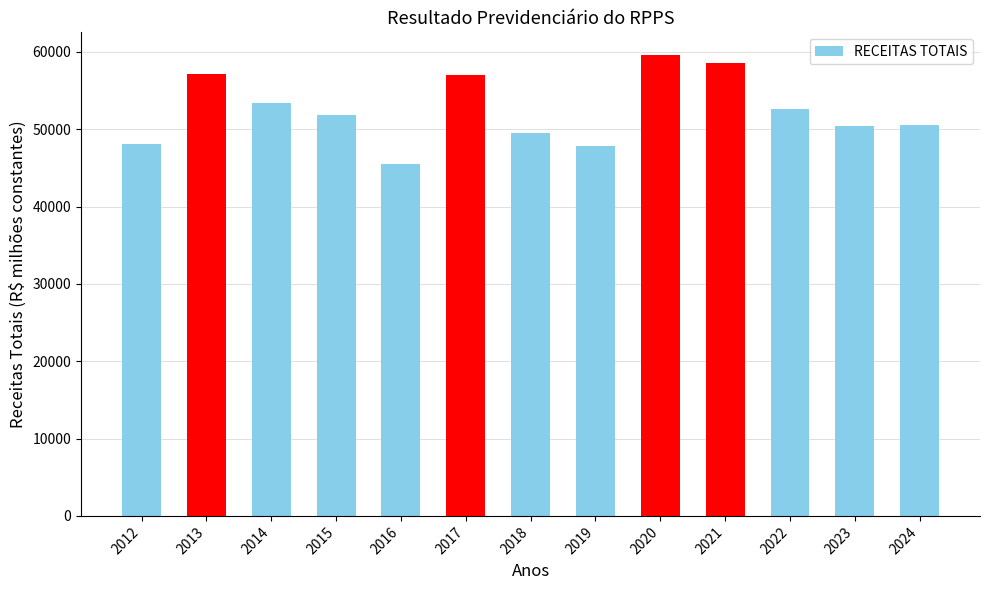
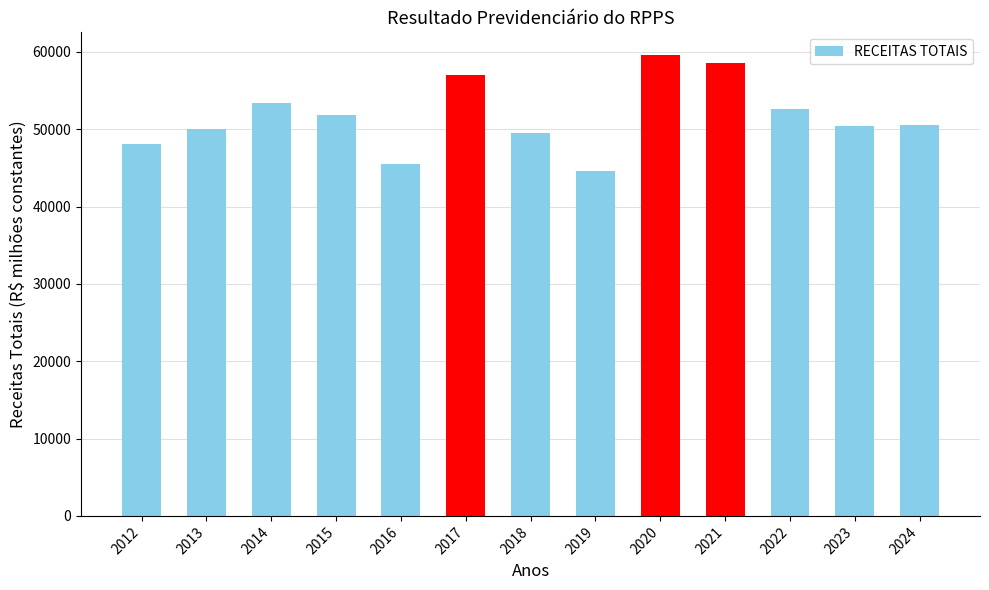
  {
    "2012": 48000,
-   "2013": 57000,
+   "2013": 50000,
    "2014": 53000,
    "2015": 52000,
    "2016": 45000,
    "2017": 57000,
    "2018": 49000,
-   "2019": 48000,
+   "2019": 45000,
    "2020": 60000,
    "2021": 59000,
    "2022": 53000,
    "2023": 50000,
    "2024": 51000
  }
